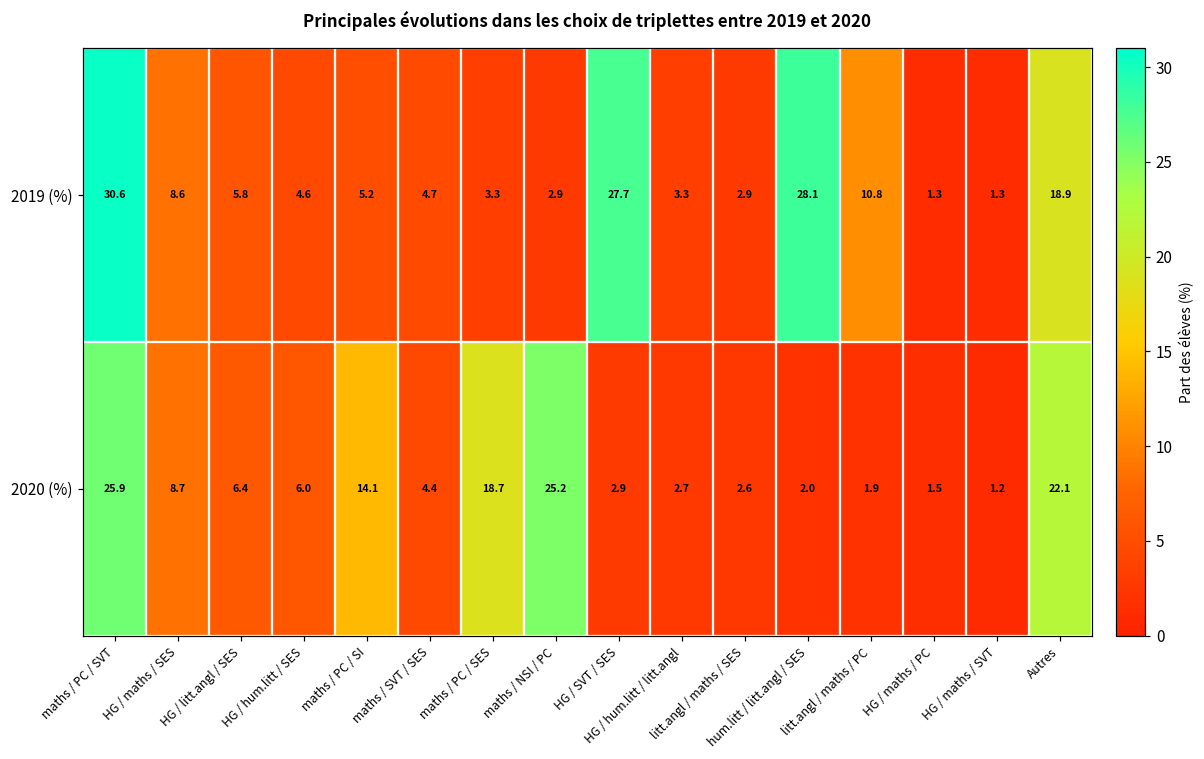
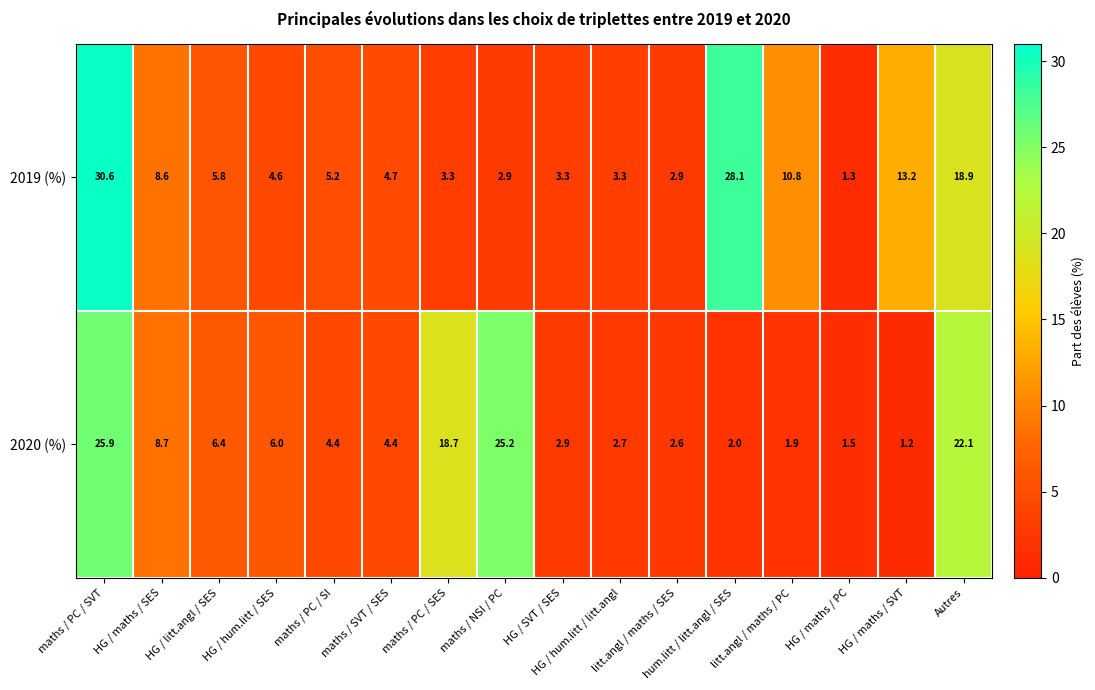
  {
    "2019 (%)": {
      "maths / PC / SVT": 30.6,
      "HG / maths / SES": 8.6,
      "HG / litt.angl / SES": 5.8,
      "HG / hum.litt / SES": 4.6,
      "maths / PC / SI": 5.2,
      "maths / SVT / SES": 4.7,
      "maths / PC / SES": 3.3,
      "maths / NSI / PC": 2.9,
-     "HG / SVT / SES": 27.7,
+     "HG / SVT / SES": 3.3,
      "HG / hum.litt / litt.angl": 3.3,
      "litt.angl / maths / SES": 2.9,
      "hum.litt / litt.angl / SES": 28.1,
      "litt.angl / maths / PC": 10.8,
      "HG / maths / PC": 1.3,
-     "HG / maths / SVT": 1.3,
+     "HG / maths / SVT": 13.2,
      "Autres": 18.9
    },
    "2020 (%)": {
      "maths / PC / SVT": 25.9,
      "HG / maths / SES": 8.7,
      "HG / litt.angl / SES": 6.4,
      "HG / hum.litt / SES": 6.0,
-     "maths / PC / SI": 14.1,
+     "maths / PC / SI": 4.4,
      "maths / SVT / SES": 4.4,
      "maths / PC / SES": 18.7,
      "maths / NSI / PC": 25.2,
      "HG / SVT / SES": 2.9,
      "HG / hum.litt / litt.angl": 2.7,
      "litt.angl / maths / SES": 2.6,
      "hum.litt / litt.angl / SES": 2.0,
      "litt.angl / maths / PC": 1.9,
      "HG / maths / PC": 1.5,
      "HG / maths / SVT": 1.2,
      "Autres": 22.1
    }
  }
